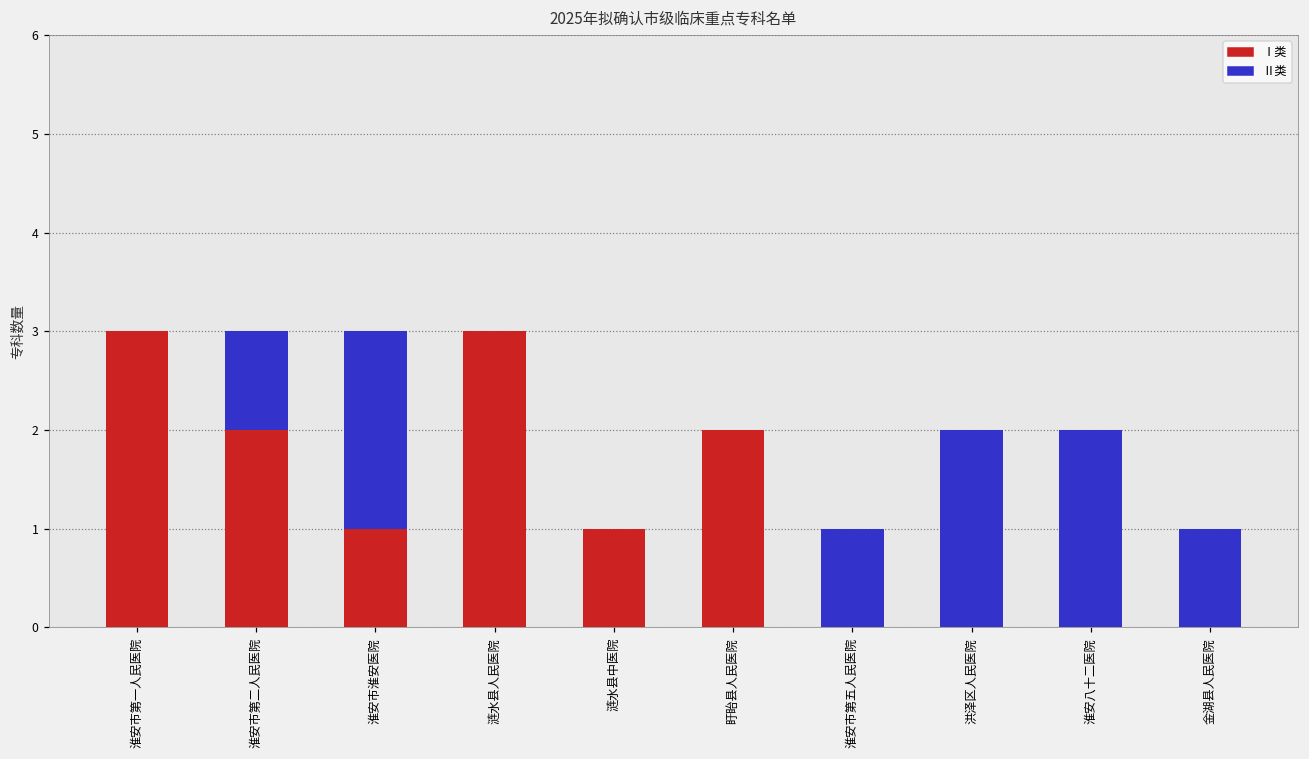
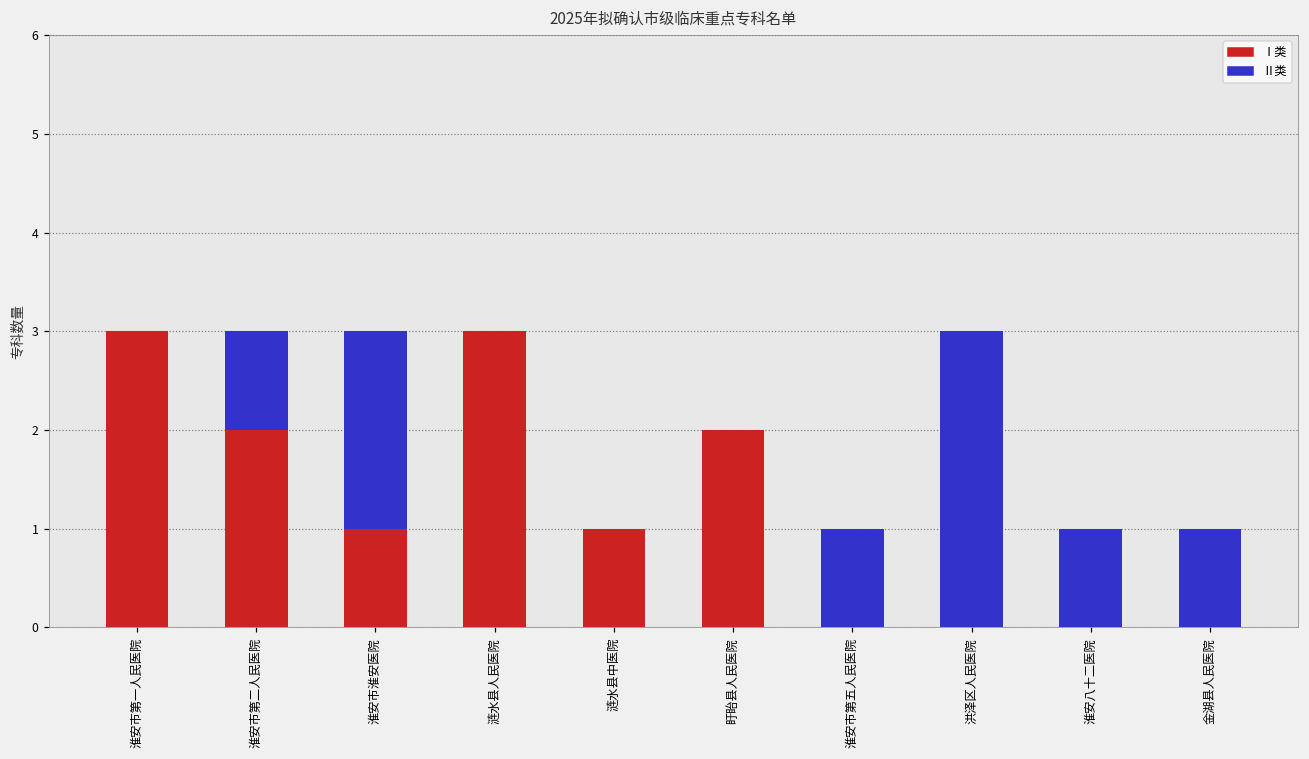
  {
    "Ⅰ类": {
      "淮安市第一人民医院": 3,
      "淮安市第二人民医院": 2,
      "淮安市淮安医院": 1,
      "涟水县人民医院": 3,
      "涟水县中医院": 1,
      "盱眙县人民医院": 2,
      "淮安市第五人民医院": 0,
      "洪泽区人民医院": 0,
      "淮安八十二医院": 0,
      "金湖县人民医院": 0
    },
    "Ⅱ类": {
-     "洪泽区人民医院": 2,
-     "淮安八十二医院": 2
+     "洪泽区人民医院": 3,
+     "淮安八十二医院": 1
    }
  }
